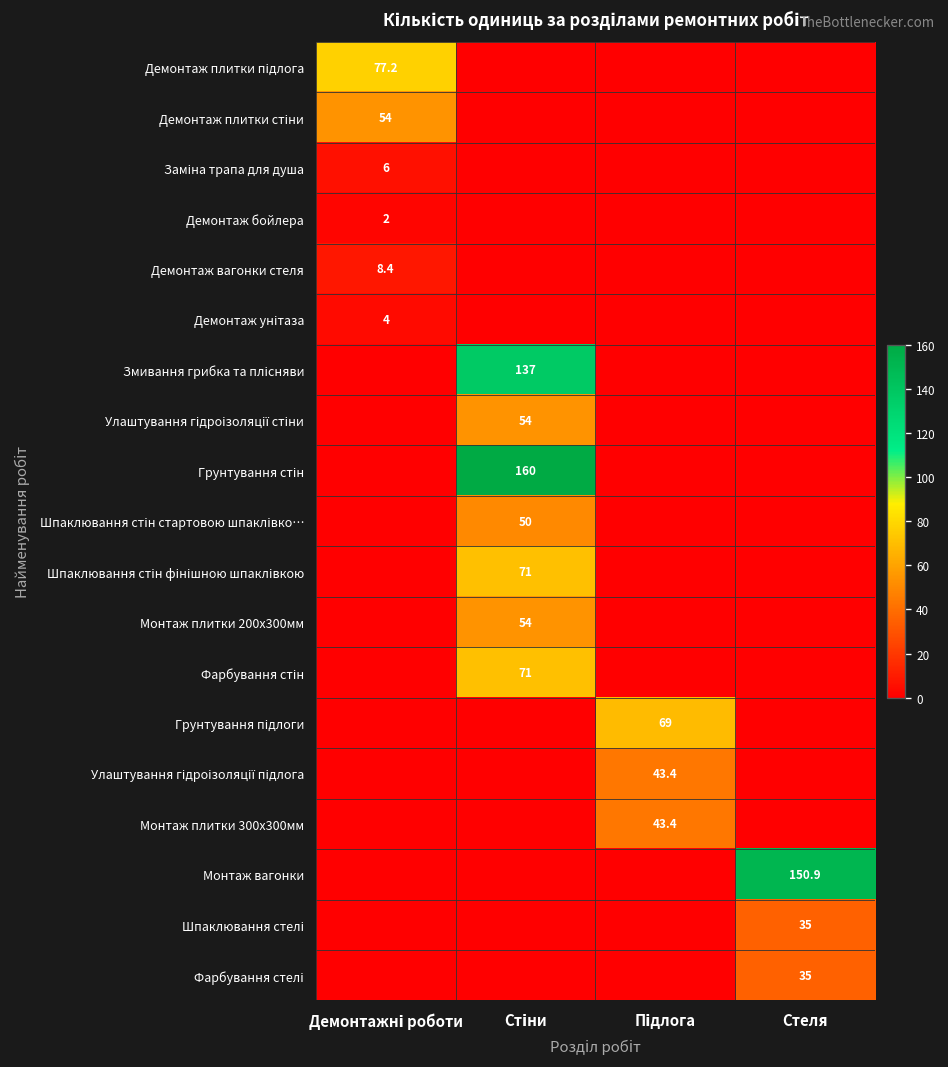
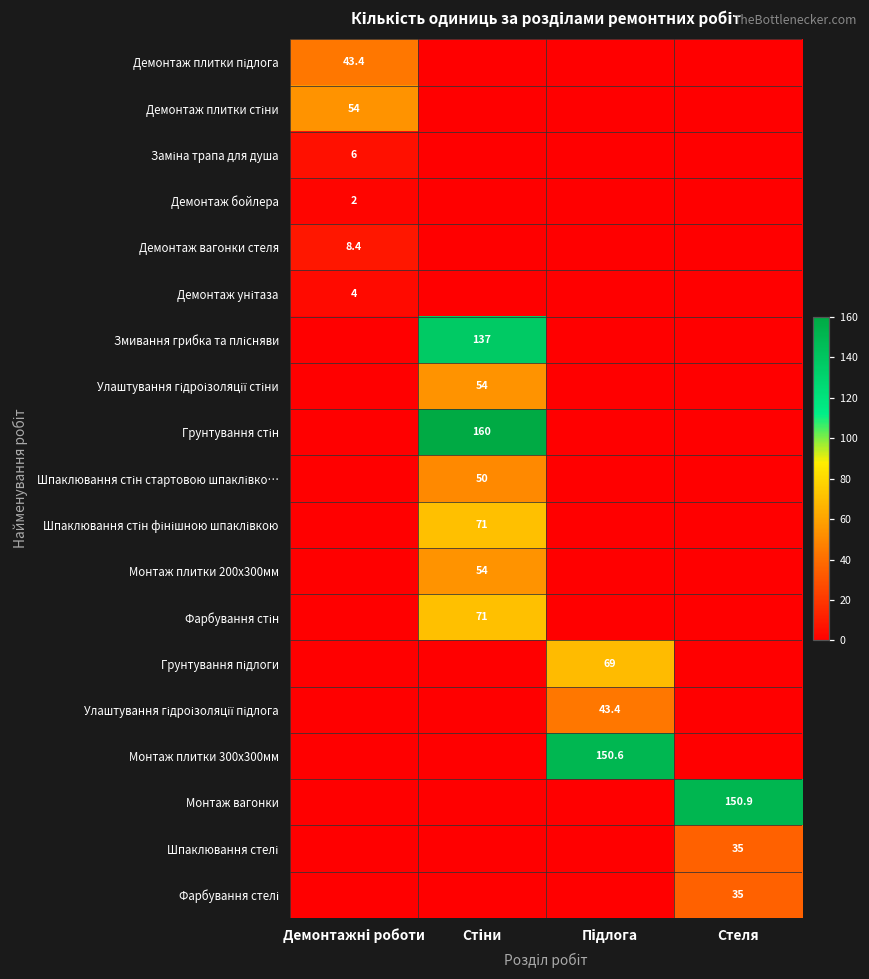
  {
    "Демонтаж плитки підлога": {
-     "Демонтажні роботи": 77.2
+     "Демонтажні роботи": 43.4
    },
    "Демонтаж плитки стіни": {
      "Демонтажні роботи": 54
    },
    "Заміна трапа для душа": {
      "Демонтажні роботи": 6
    },
    "Демонтаж бойлера": {
      "Демонтажні роботи": 2
    },
    "Демонтаж вагонки стеля": {
      "Демонтажні роботи": 8.4
    },
    "Демонтаж унітаза": {
      "Демонтажні роботи": 4
    },
    "Змивання грибка та плісняви": {
      "Стіни": 137
    },
    "Улаштування гідроізоляції стіни": {
      "Стіни": 54
    },
    "Грунтування стін": {
      "Стіни": 160
    },
    "Шпаклювання стін стартовою шпаклівко…": {
      "Стіни": 50
    },
    "Шпаклювання стін фінішною шпаклівкою": {
      "Стіни": 71
    },
    "Монтаж плитки 200х300мм": {
      "Стіни": 54
    },
    "Фарбування стін": {
      "Стіни": 71
    },
    "Грунтування підлоги": {
      "Підлога": 69
    },
    "Улаштування гідроізоляції підлога": {
      "Підлога": 43.4
    },
    "Монтаж плитки 300х300мм": {
-     "Підлога": 43.4
+     "Підлога": 150.6
    },
    "Монтаж вагонки": {
      "Стеля": 150.9
    },
    "Шпаклювання стелі": {
      "Стеля": 35
    },
    "Фарбування стелі": {
      "Стеля": 35
    }
  }
